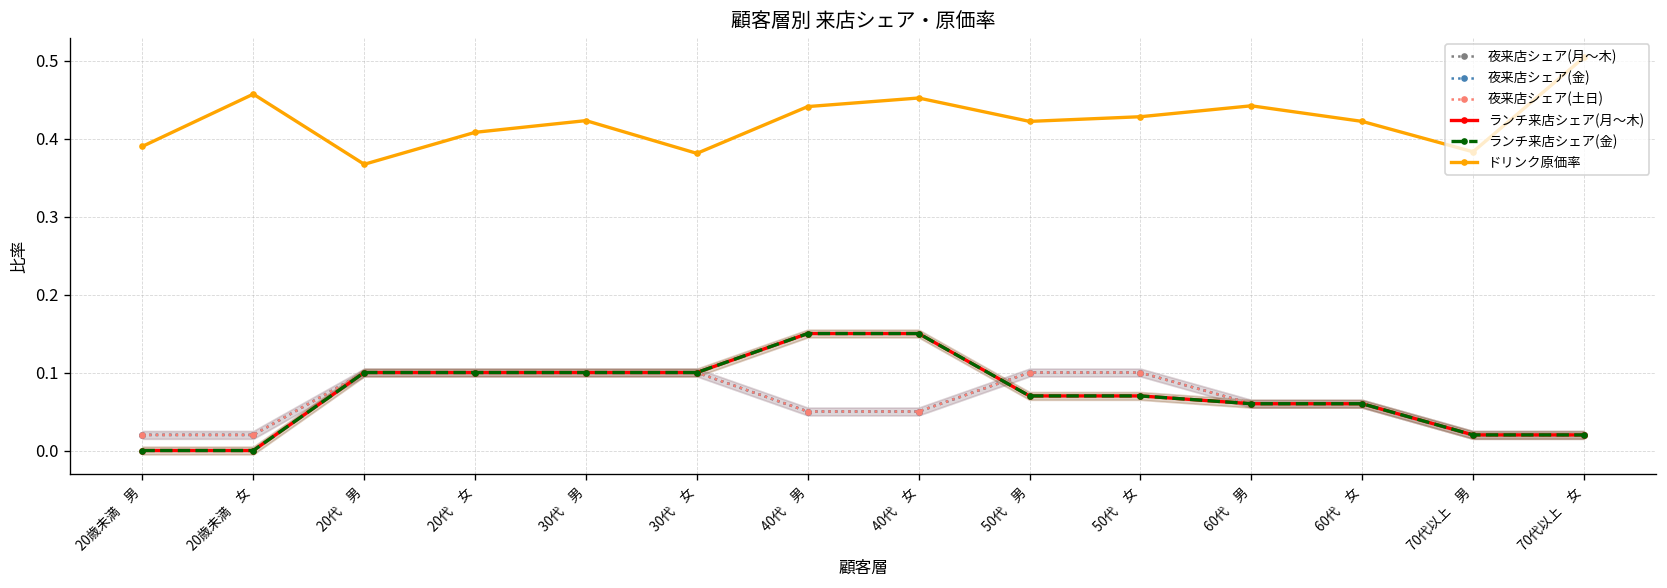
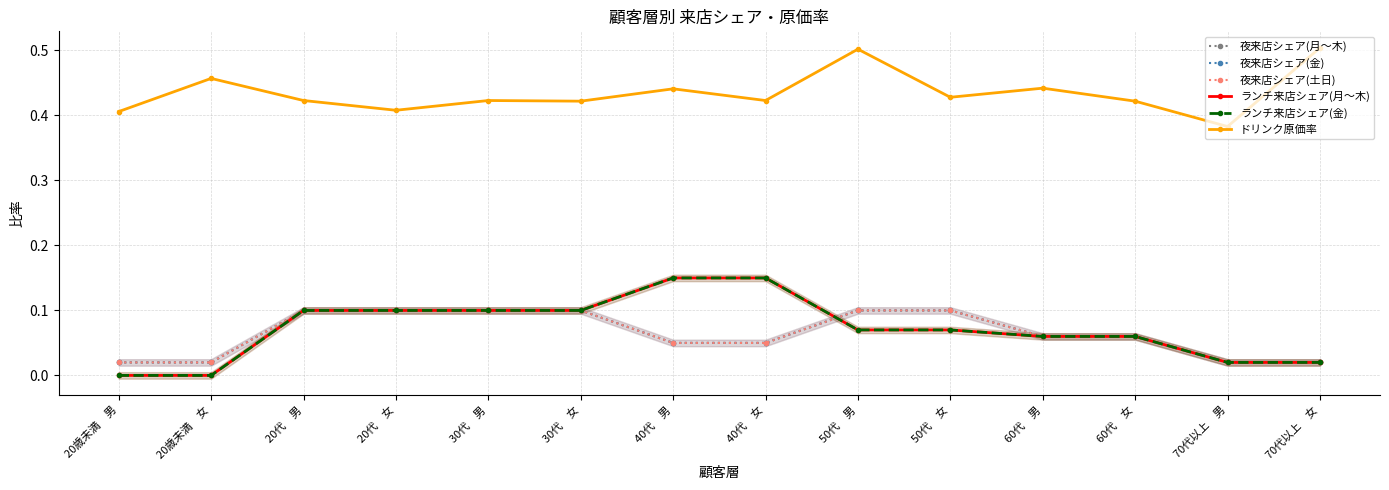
  {
    "夜来店シェア(土日)": {
      "20歳未満 男": 0.02,
      "20歳未満 女": 0.02,
      "40代 男": 0.05,
      "40代 女": 0.05,
      "50代 男": 0.10,
      "50代 女": 0.10
    },
    "ランチ来店シェア(金)": {
      "20歳未満 男": 0.00,
      "20歳未満 女": 0.00,
      "40代 男": 0.15,
      "40代 女": 0.15,
      "50代 男": 0.07,
      "50代 女": 0.07
    },
    "ドリンク原価率": {
-     "20歳未満 男": 0.39,
+     "20歳未満 男": 0.41,
      "20歳未満 女": 0.46,
-     "20代 男": 0.37,
+     "20代 男": 0.42,
      "20代 女": 0.41,
      "30代 男": 0.42,
-     "30代 女": 0.38,
+     "30代 女": 0.42,
      "40代 男": 0.44,
-     "40代 女": 0.45,
-     "50代 男": 0.42,
+     "40代 女": 0.42,
+     "50代 男": 0.50,
      "50代 女": 0.43,
      "60代 男": 0.44,
      "60代 女": 0.42
    }
  }
